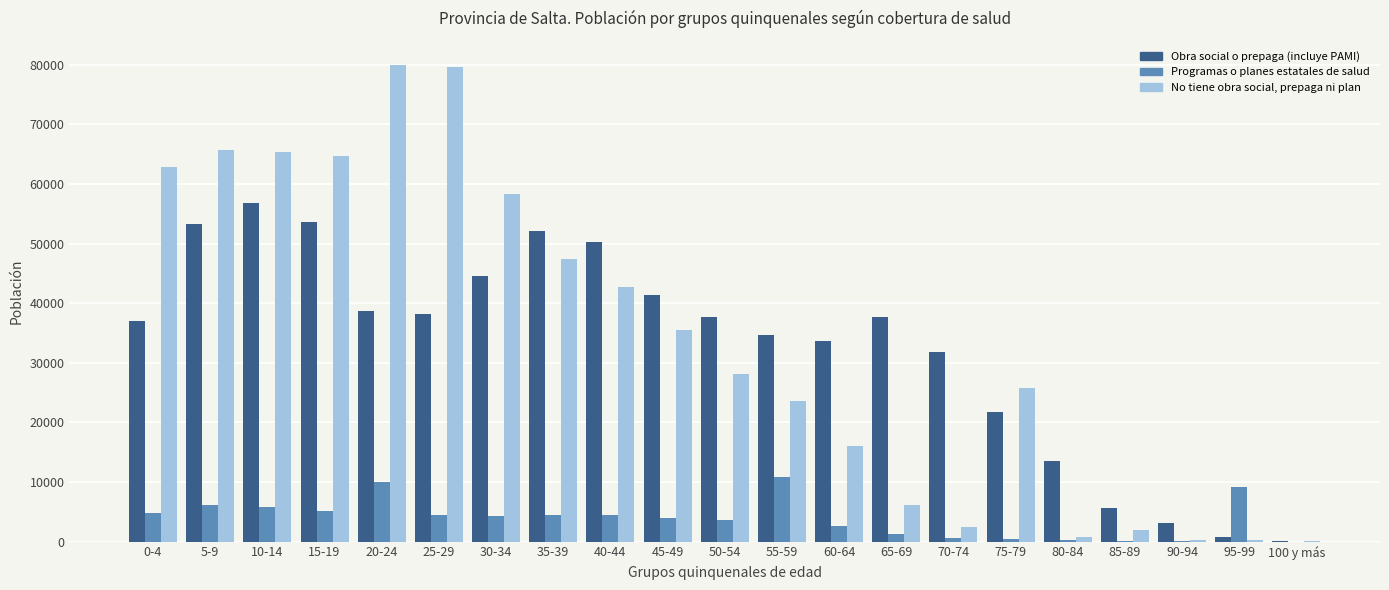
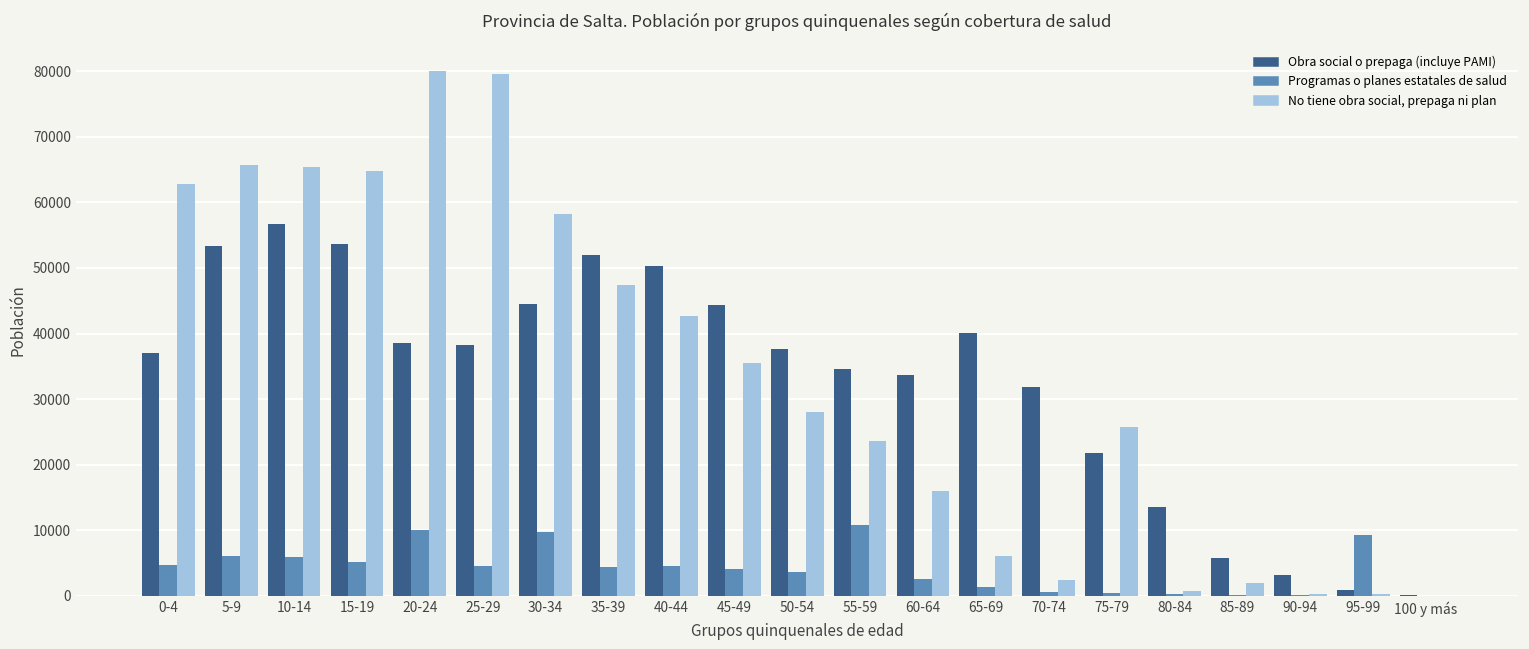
  {
    "Obra social o prepaga (incluye PAMI)": {
      "0-4": 37000,
      "5-9": 53000,
      "10-14": 57000,
      "15-19": 54000,
      "20-24": 39000,
      "25-29": 38000,
      "30-34": 45000,
      "35-39": 52000,
      "40-44": 50000,
-     "45-49": 41000,
+     "45-49": 44000,
      "50-54": 38000,
      "55-59": 35000,
      "60-64": 34000,
-     "65-69": 38000,
+     "65-69": 40000,
      "70-74": 32000,
      "75-79": 22000,
      "80-84": 14000,
      "85-89": 6000,
      "90-94": 3000,
      "95-99": 1000
    },
    "Programas o planes estatales de salud": {
      "0-4": 5000,
      "5-9": 6000,
      "10-14": 6000,
      "15-19": 5000,
      "20-24": 10000,
      "25-29": 5000,
-     "30-34": 4000,
+     "30-34": 10000,
      "35-39": 4000,
      "40-44": 5000,
      "45-49": 4000,
      "50-54": 4000,
      "55-59": 11000,
      "60-64": 3000,
      "65-69": 1000,
      "70-74": 1000,
      "95-99": 9000
    },
    "No tiene obra social, prepaga ni plan": {
      "0-4": 63000,
      "5-9": 66000,
      "10-14": 65000,
      "15-19": 65000,
      "20-24": 80000,
      "25-29": 80000,
      "30-34": 58000,
      "35-39": 47000,
      "40-44": 43000,
      "45-49": 35000,
      "50-54": 28000,
      "55-59": 24000,
      "60-64": 16000,
      "65-69": 6000,
      "70-74": 2000,
      "75-79": 26000,
      "80-84": 1000,
      "85-89": 2000
    }
  }
